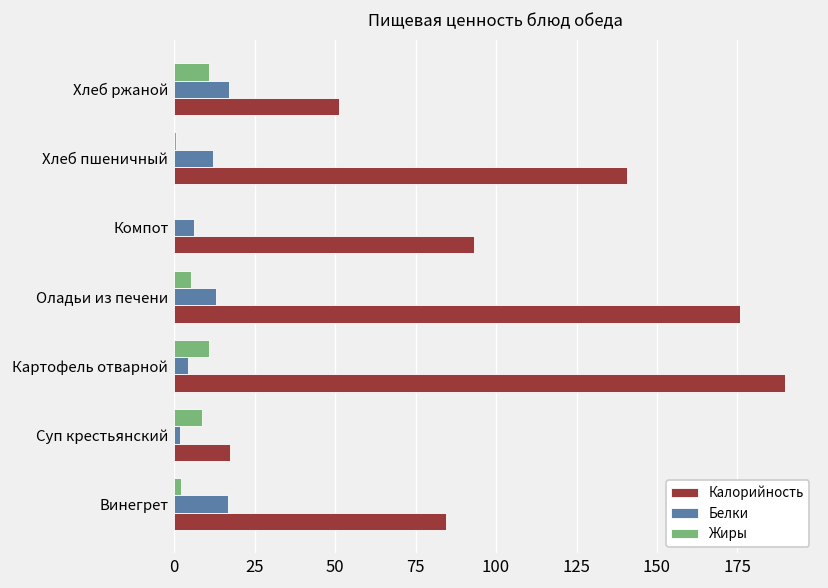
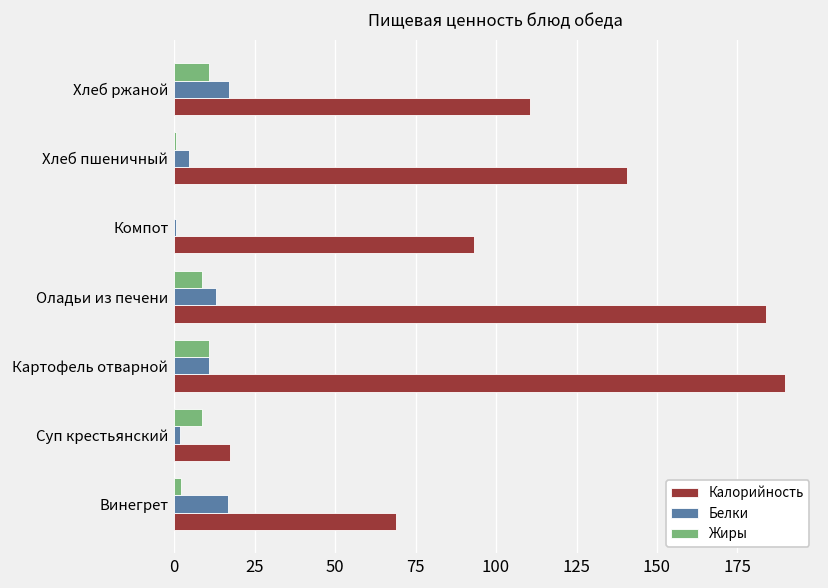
  {
    "Калорийность": {
-     "Хлеб ржаной": 51,
+     "Хлеб ржаной": 110,
      "Хлеб пшеничный": 141,
      "Компот": 93,
-     "Оладьи из печени": 176,
+     "Оладьи из печени": 184,
      "Картофель отварной": 190,
      "Суп крестьянский": 17,
-     "Винегрет": 84
+     "Винегрет": 69
    },
    "Белки": {
      "Хлеб ржаной": 17,
-     "Хлеб пшеничный": 12,
-     "Компот": 6,
+     "Хлеб пшеничный": 5,
+     "Компот": 1,
      "Оладьи из печени": 13,
-     "Картофель отварной": 4,
+     "Картофель отварной": 11,
      "Суп крестьянский": 2,
      "Винегрет": 17
    },
    "Жиры": {
      "Хлеб ржаной": 11,
      "Компот": 0,
-     "Оладьи из печени": 5,
+     "Оладьи из печени": 9,
      "Картофель отварной": 11,
      "Суп крестьянский": 9,
      "Винегрет": 2
    }
  }
